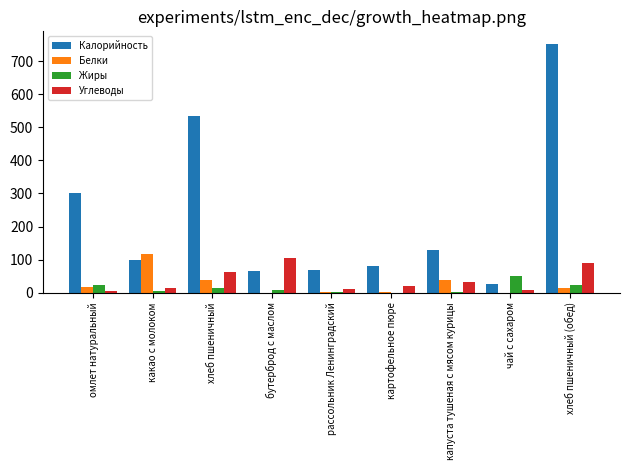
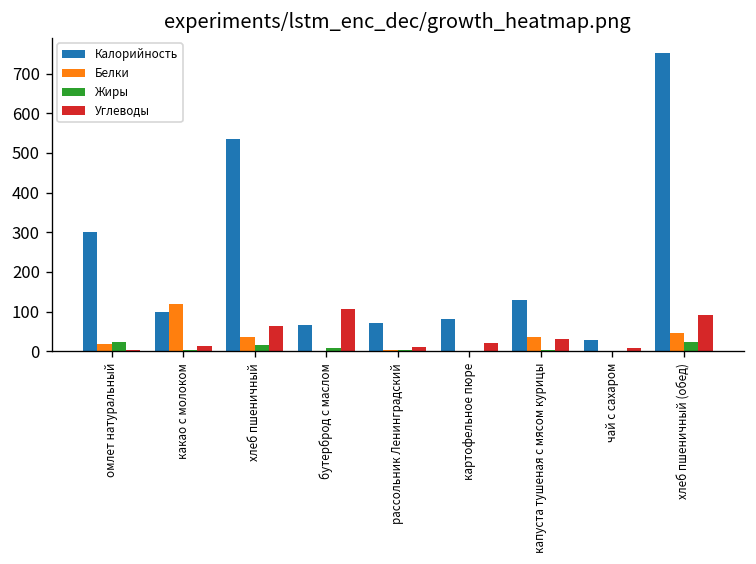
  {
    "Калорийность": {
      "омлет натуральный": 300,
      "какао с молоком": 100,
      "хлеб пшеничный": 530,
      "бутерброд с маслом": 70,
      "рассольник Ленинградский": 70,
      "картофельное пюре": 80,
      "капуста тушеная с мясом курицы": 130,
      "чай с сахаром": 30,
      "хлеб пшеничный (обед)": 750
    },
    "Белки": {
      "омлет натуральный": 20,
      "какао с молоком": 120,
      "хлеб пшеничный": 40,
      "бутерброд с маслом": 0,
      "капуста тушеная с мясом курицы": 40,
      "чай с сахаром": 0,
-     "хлеб пшеничный (обед)": 10
+     "хлеб пшеничный (обед)": 50
    },
    "Жиры": {
      "омлет натуральный": 20,
      "хлеб пшеничный": 20,
      "картофельное пюре": 0,
-     "чай с сахаром": 50,
+     "чай с сахаром": 0,
      "хлеб пшеничный (обед)": 20
    },
    "Углеводы": {
      "какао с молоком": 10,
      "хлеб пшеничный": 60,
      "бутерброд с маслом": 110,
      "рассольник Ленинградский": 10,
      "картофельное пюре": 20,
      "капуста тушеная с мясом курицы": 30,
      "хлеб пшеничный (обед)": 90
    }
  }
